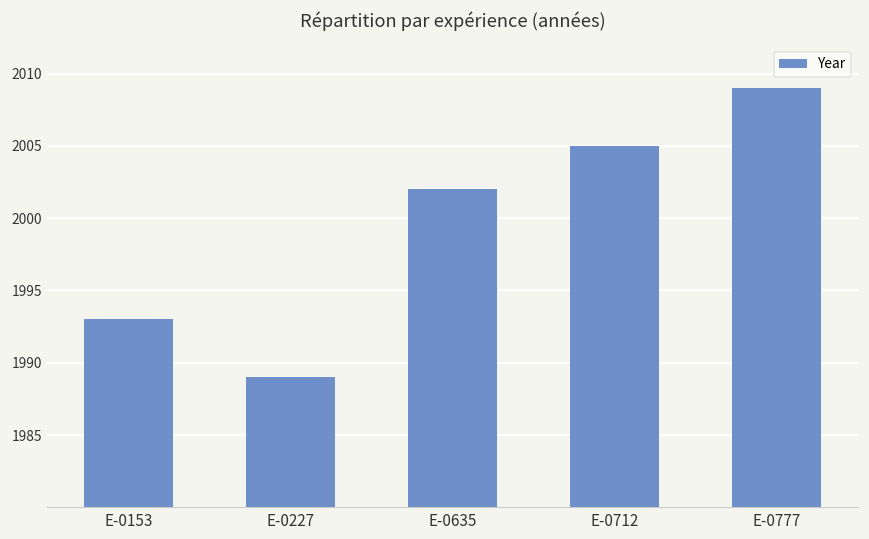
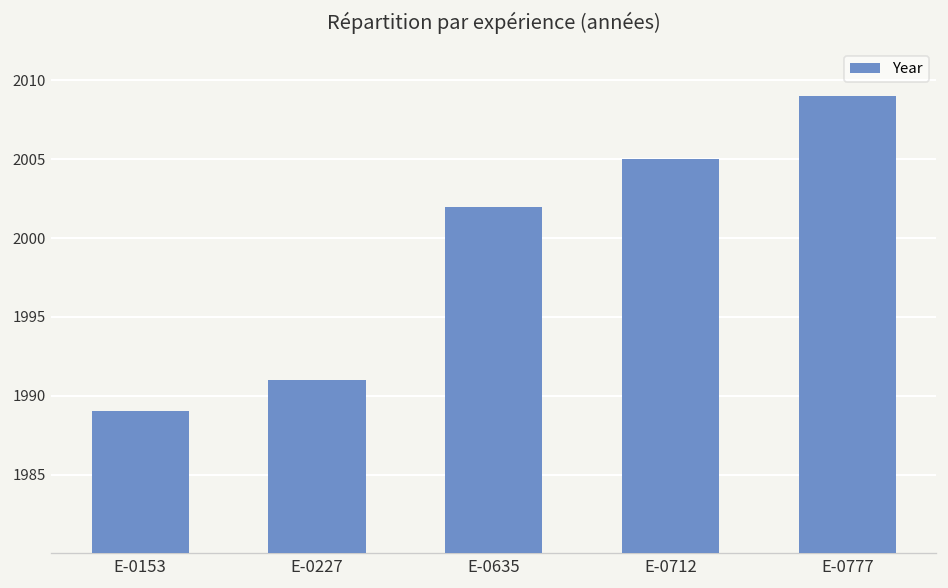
  {
-   "E-0153": 1993,
-   "E-0227": 1989,
+   "E-0153": 1989,
+   "E-0227": 1991,
    "E-0635": 2002,
    "E-0712": 2005,
    "E-0777": 2009
  }
